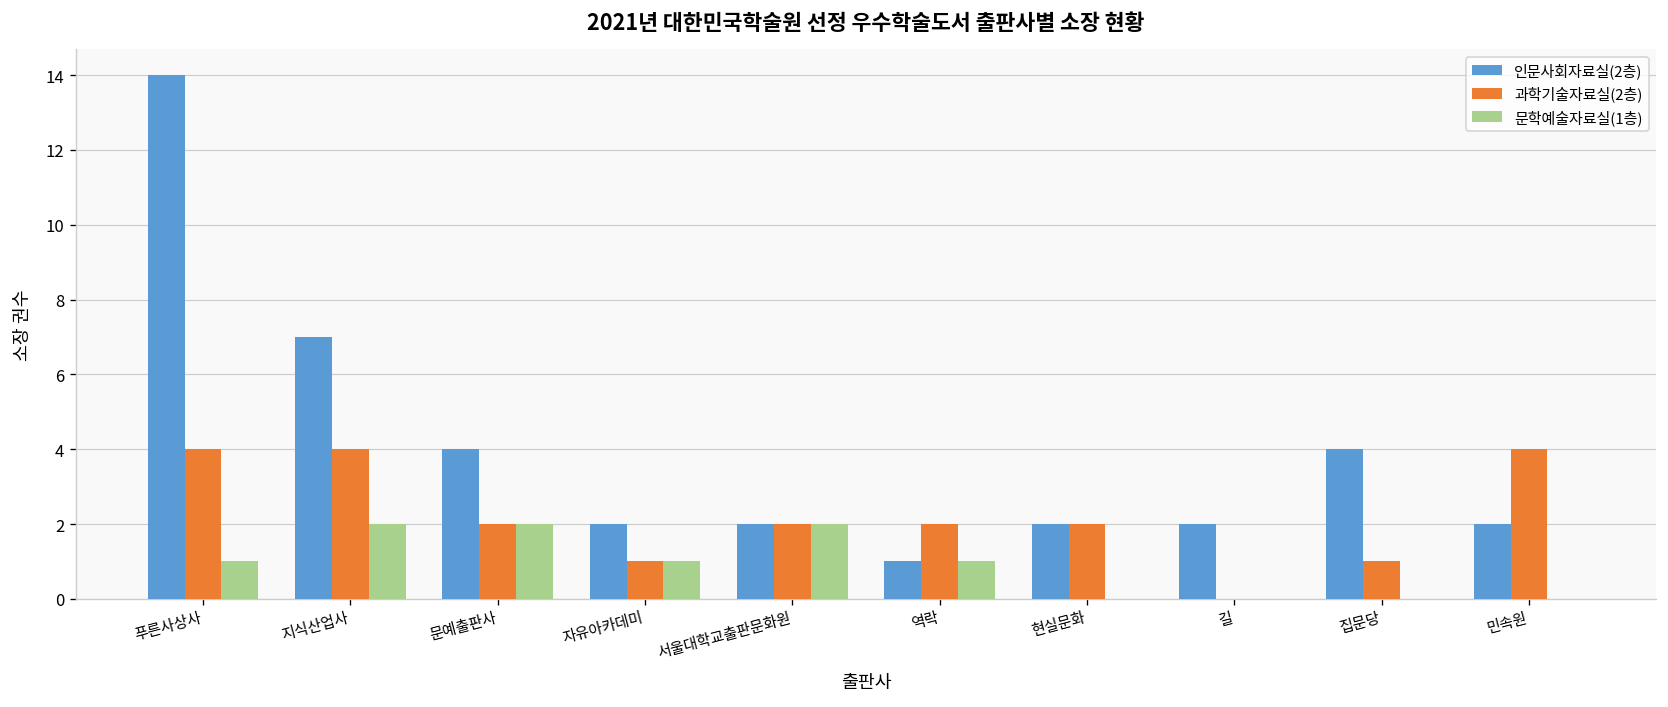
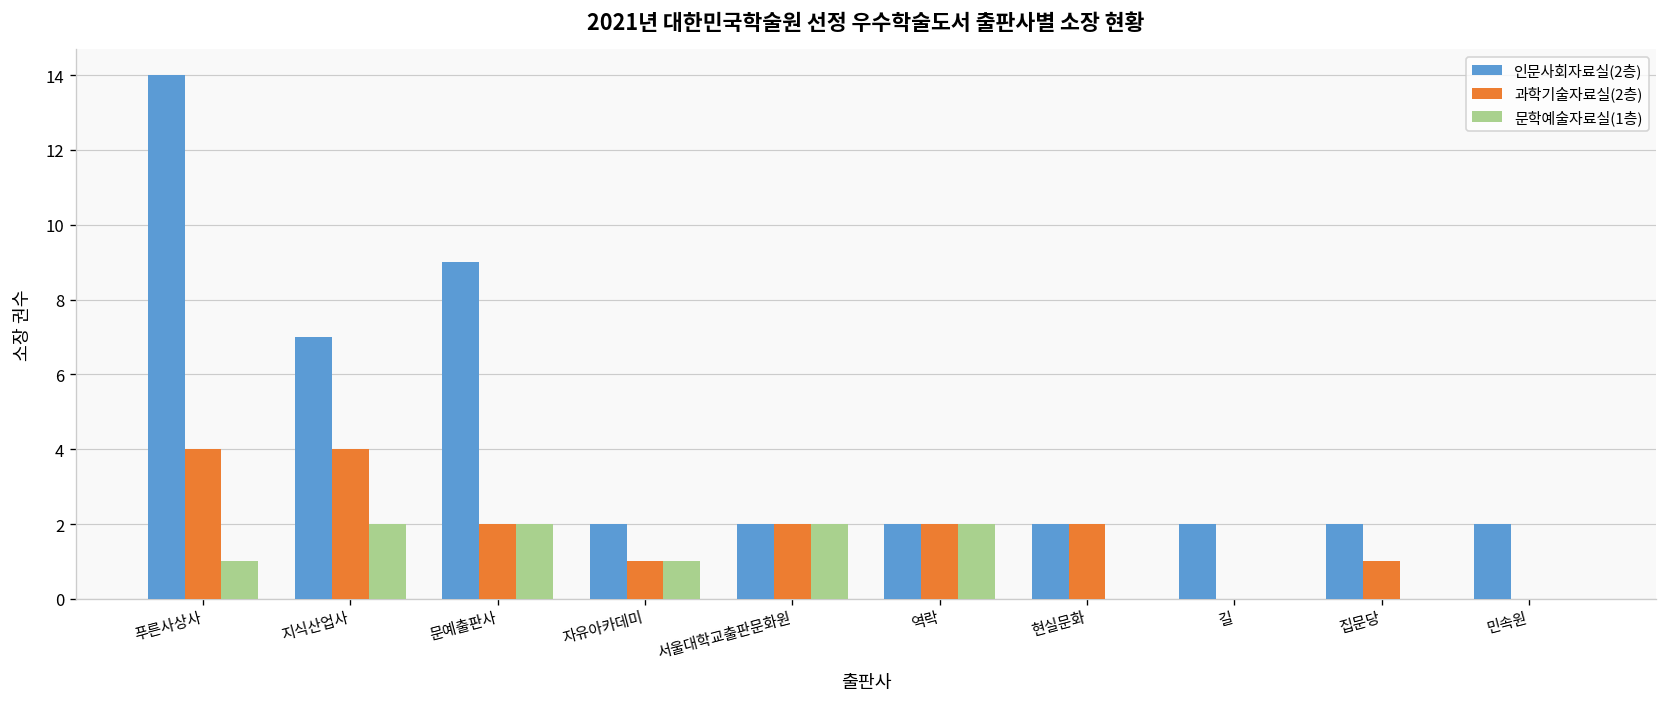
  {
    "인문사회자료실(2층)": {
      "푸른사상사": 14,
      "지식산업사": 7,
-     "문예출판사": 4,
+     "문예출판사": 9,
      "자유아카데미": 2,
      "서울대학교출판문화원": 2,
-     "역락": 1,
+     "역락": 2,
      "현실문화": 2,
      "길": 2,
-     "집문당": 4,
+     "집문당": 2,
      "민속원": 2
    },
    "과학기술자료실(2층)": {
      "푸른사상사": 4,
      "지식산업사": 4,
      "문예출판사": 2,
      "자유아카데미": 1,
      "서울대학교출판문화원": 2,
      "역락": 2,
      "현실문화": 2,
      "길": 0,
      "집문당": 1,
-     "민속원": 4
+     "민속원": 0
    },
    "문학예술자료실(1층)": {
      "푸른사상사": 1,
      "지식산업사": 2,
      "문예출판사": 2,
      "자유아카데미": 1,
      "서울대학교출판문화원": 2,
-     "역락": 1,
+     "역락": 2,
      "현실문화": 0,
      "길": 0,
      "집문당": 0,
      "민속원": 0
    }
  }
